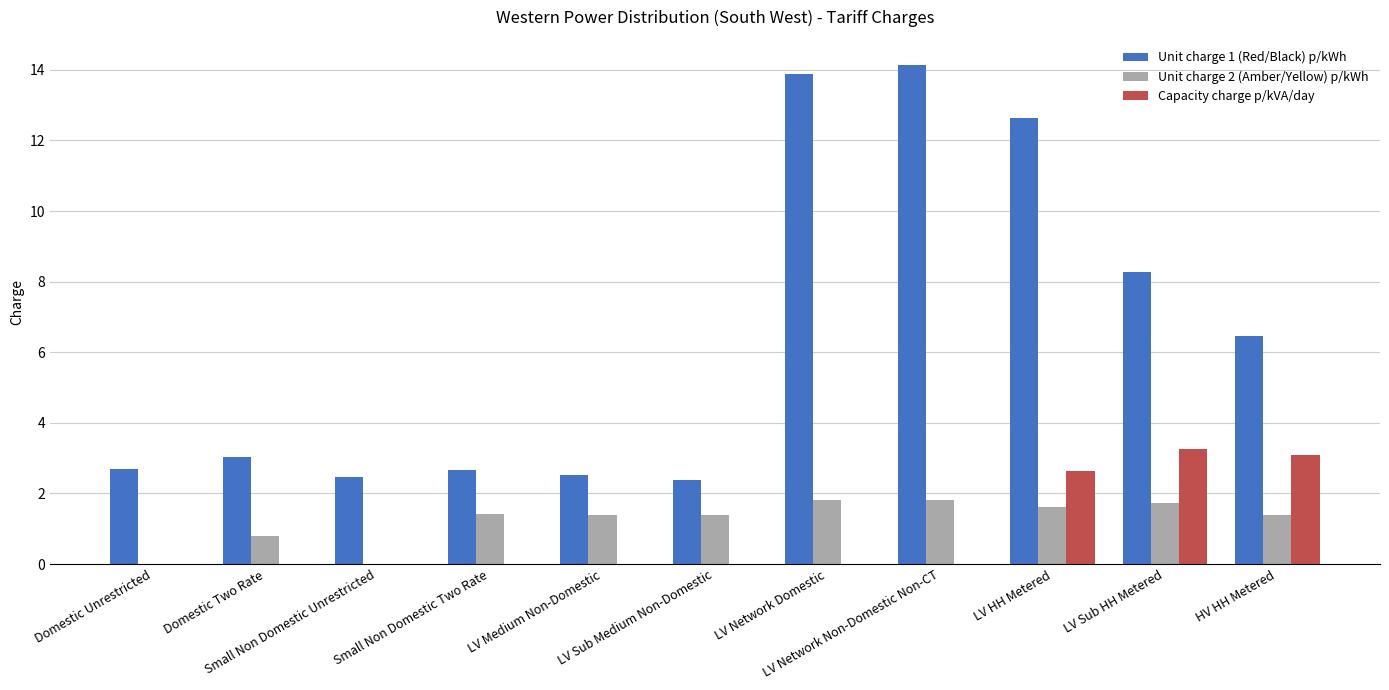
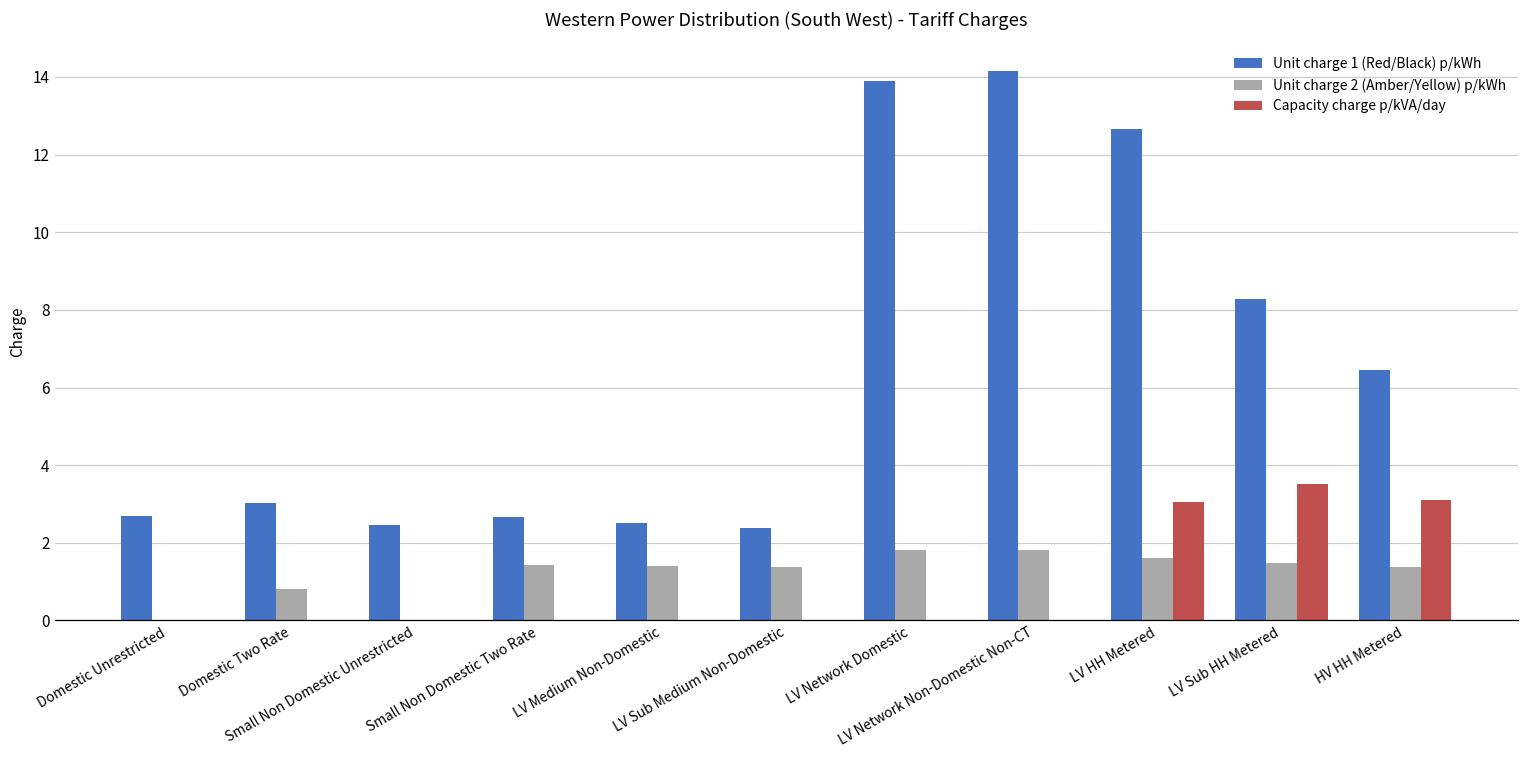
  {
    "Unit charge 1 (Red/Black) p/kWh": {
      "Domestic Unrestricted": 2.7,
      "Domestic Two Rate": 3.0,
      "Small Non Domestic Unrestricted": 2.5,
      "Small Non Domestic Two Rate": 2.7,
      "LV Medium Non-Domestic": 2.5,
      "LV Sub Medium Non-Domestic": 2.4,
      "LV Network Domestic": 13.9,
      "LV Network Non-Domestic Non-CT": 14.1,
      "LV HH Metered": 12.7,
      "LV Sub HH Metered": 8.3,
      "HV HH Metered": 6.5
    },
    "Unit charge 2 (Amber/Yellow) p/kWh": {
      "Domestic Unrestricted": 0.0,
      "Domestic Two Rate": 0.8,
      "Small Non Domestic Unrestricted": 0.0,
      "Small Non Domestic Two Rate": 1.4,
      "LV Medium Non-Domestic": 1.4,
      "LV Sub Medium Non-Domestic": 1.4,
      "LV Network Domestic": 1.8,
      "LV Network Non-Domestic Non-CT": 1.8,
      "LV HH Metered": 1.6,
-     "LV Sub HH Metered": 1.7,
+     "LV Sub HH Metered": 1.5,
      "HV HH Metered": 1.4
    },
    "Capacity charge p/kVA/day": {
      "Domestic Unrestricted": 0.0,
      "Domestic Two Rate": 0.0,
      "Small Non Domestic Unrestricted": 0.0,
      "Small Non Domestic Two Rate": 0.0,
      "LV Medium Non-Domestic": 0.0,
      "LV Sub Medium Non-Domestic": 0.0,
      "LV Network Domestic": 0.0,
      "LV Network Non-Domestic Non-CT": 0.0,
-     "LV HH Metered": 2.6,
-     "LV Sub HH Metered": 3.3,
+     "LV HH Metered": 3.1,
+     "LV Sub HH Metered": 3.5,
      "HV HH Metered": 3.1
    }
  }
